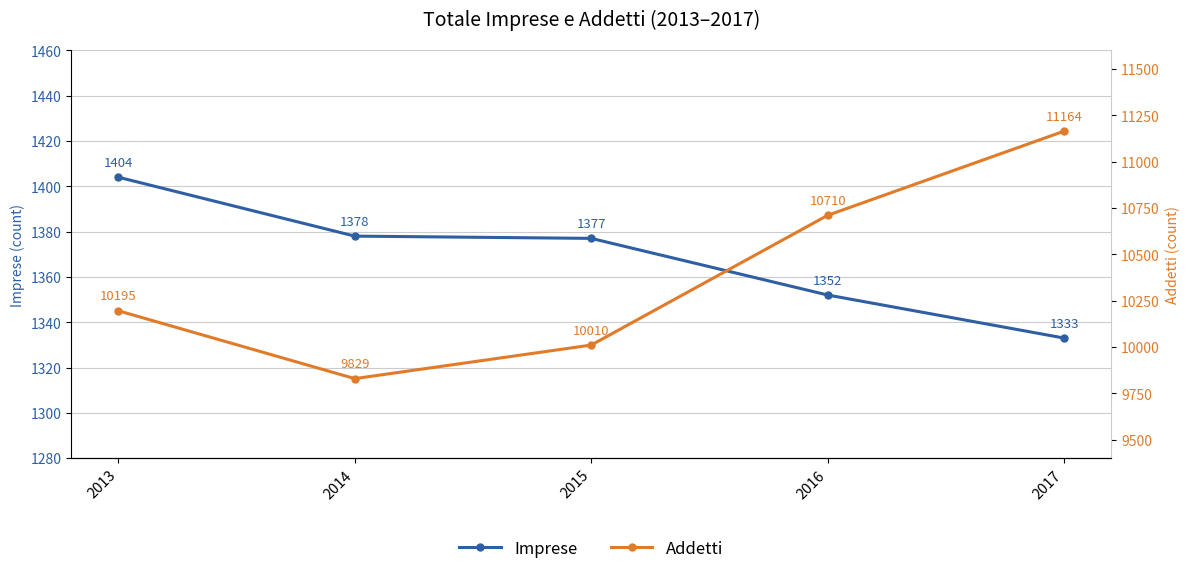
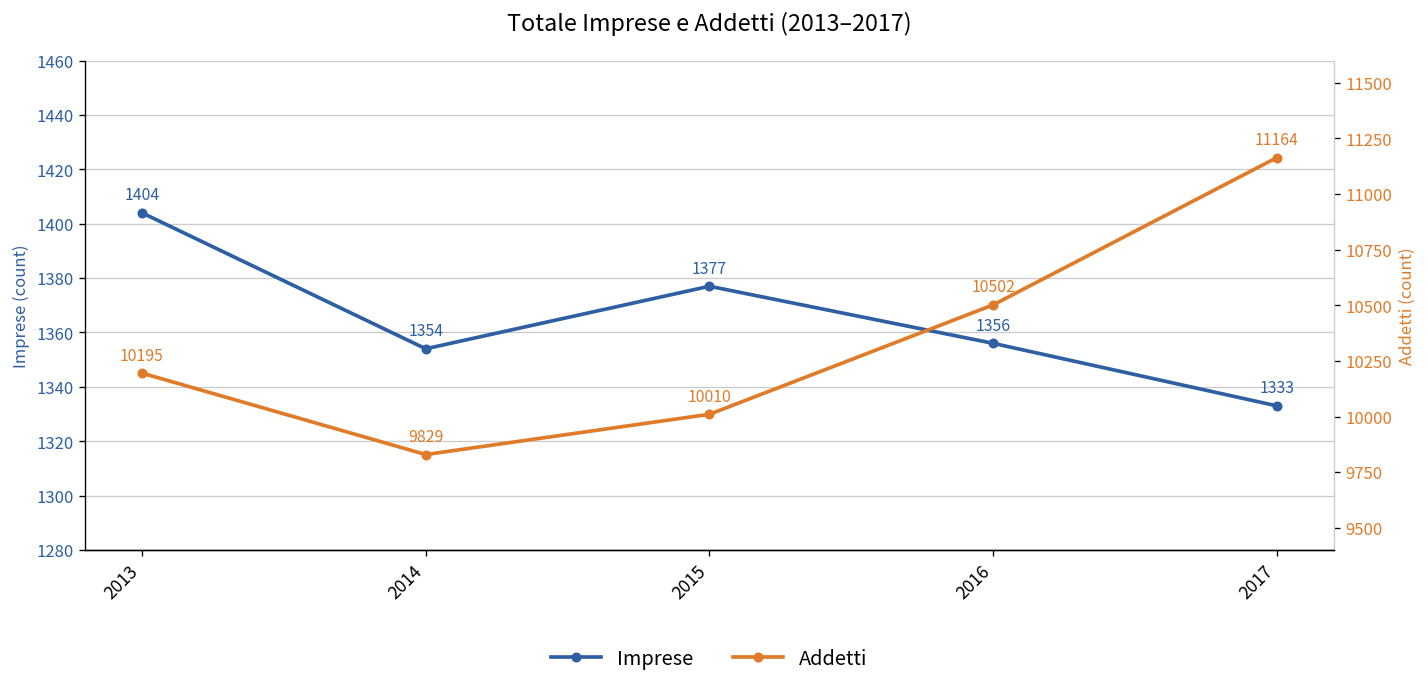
  {
    "Imprese": {
      "2013": 1404,
-     "2014": 1378,
+     "2014": 1354,
      "2015": 1377,
-     "2016": 1352,
+     "2016": 1356,
      "2017": 1333
    },
    "Addetti": {
      "2013": 10195,
      "2014": 9829,
      "2015": 10010,
-     "2016": 10710,
+     "2016": 10502,
      "2017": 11164
    }
  }
